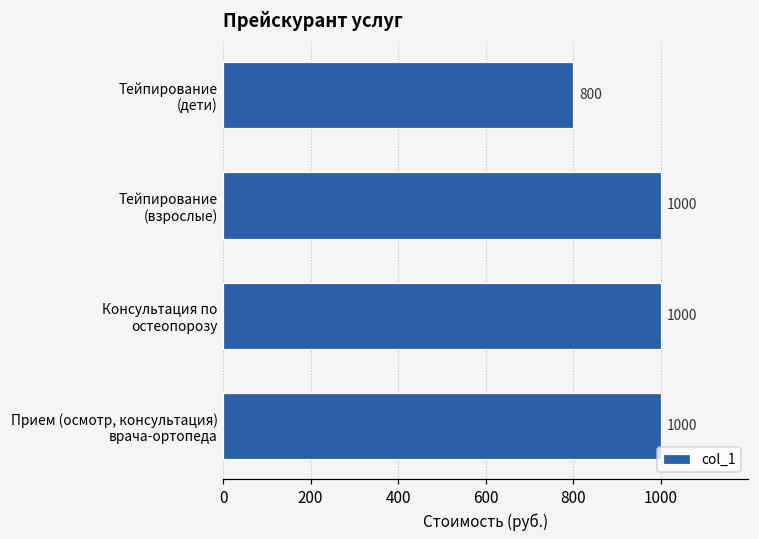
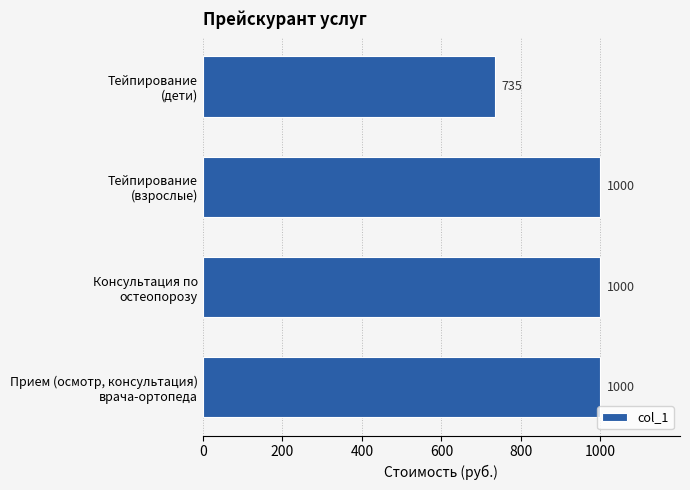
  {
-   "Тейпирование (дети)": 800,
+   "Тейпирование (дети)": 735,
    "Тейпирование (взрослые)": 1000,
    "Консультация по остеопорозу": 1000,
    "Прием (осмотр, консультация) врача-ортопеда": 1000
  }
